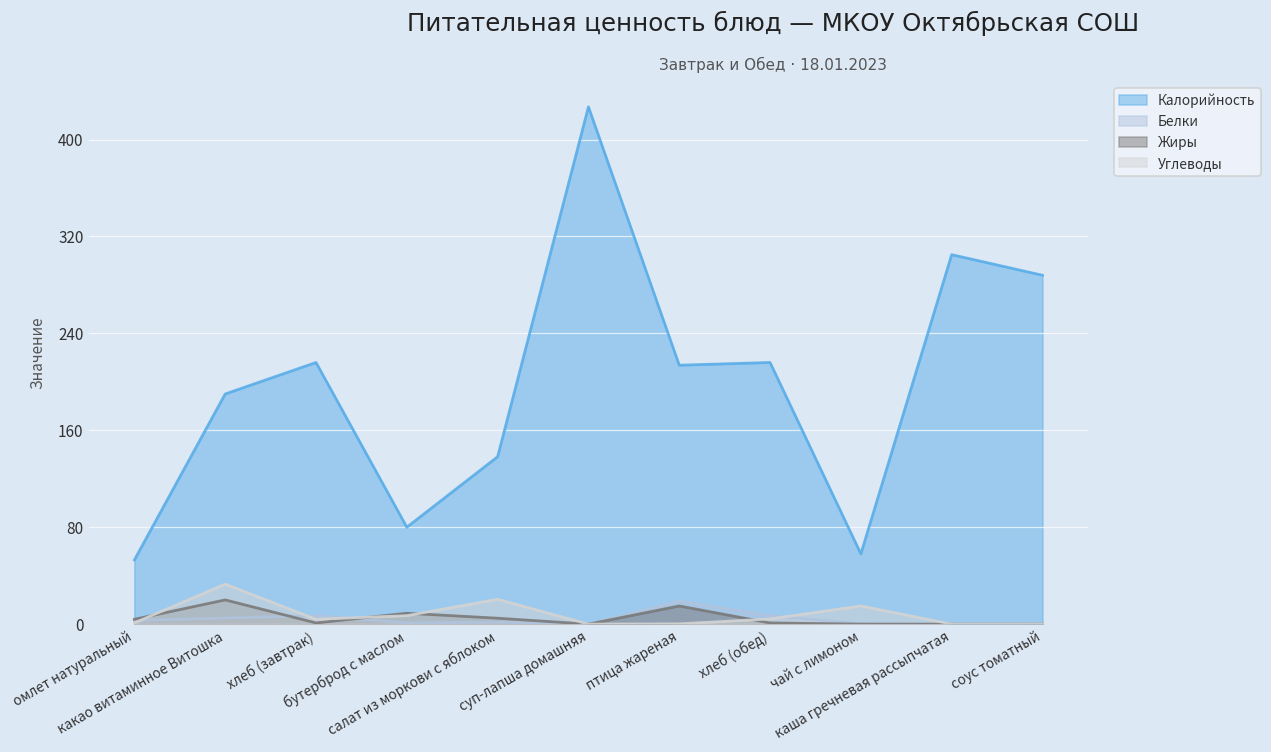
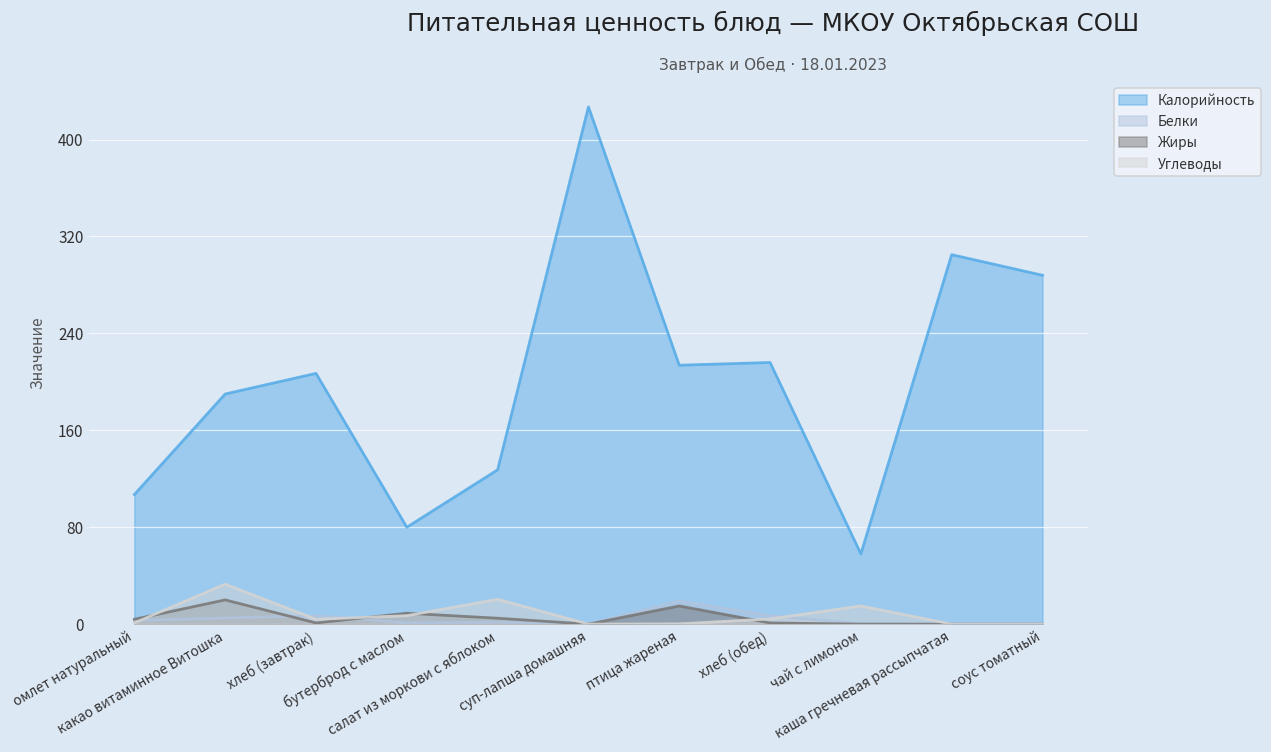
  {
    "Калорийность": {
-     "омлет натуральный": 53,
+     "омлет натуральный": 107,
      "какао витаминное Витошка": 190,
-     "хлеб (завтрак)": 216,
+     "хлеб (завтрак)": 207,
      "бутерброд с маслом": 80,
-     "салат из моркови с яблоком": 138,
+     "салат из моркови с яблоком": 127,
      "суп-лапша домашняя": 427,
      "птица жареная": 214,
      "хлеб (обед)": 216,
      "чай с лимоном": 58,
      "каша гречневая рассыпчатая": 305,
      "соус томатный": 288
    },
    "Жиры": {
      "какао витаминное Витошка": 20,
      "хлеб (завтрак)": 1,
      "салат из моркови с яблоком": 5,
      "птица жареная": 15,
      "хлеб (обед)": 1
    }
  }
